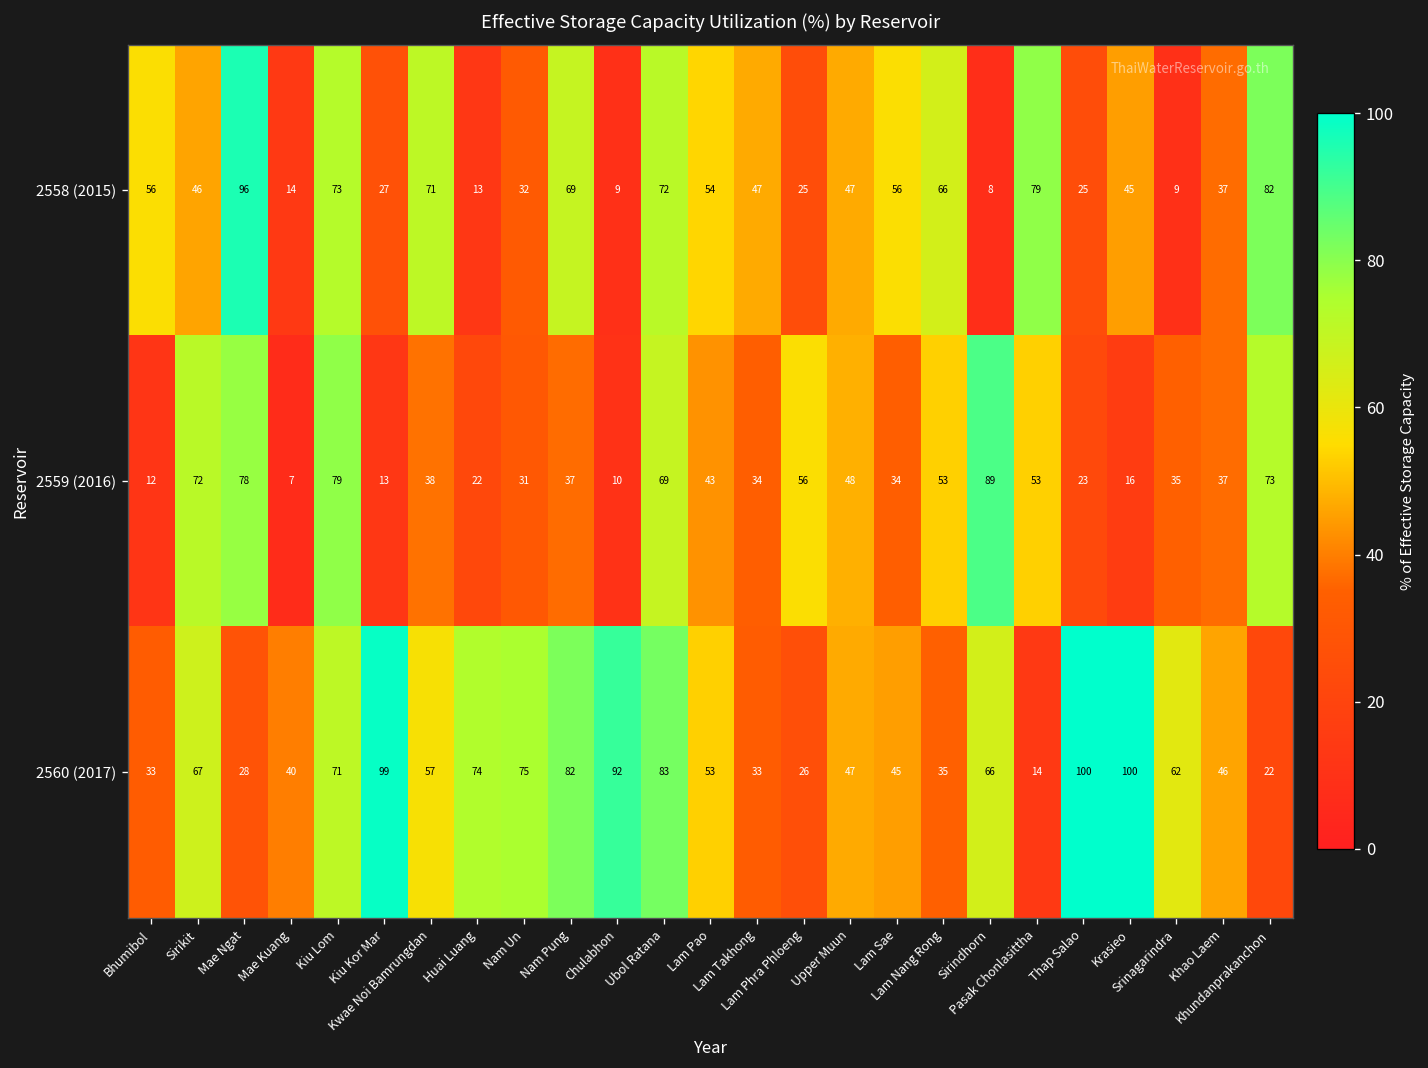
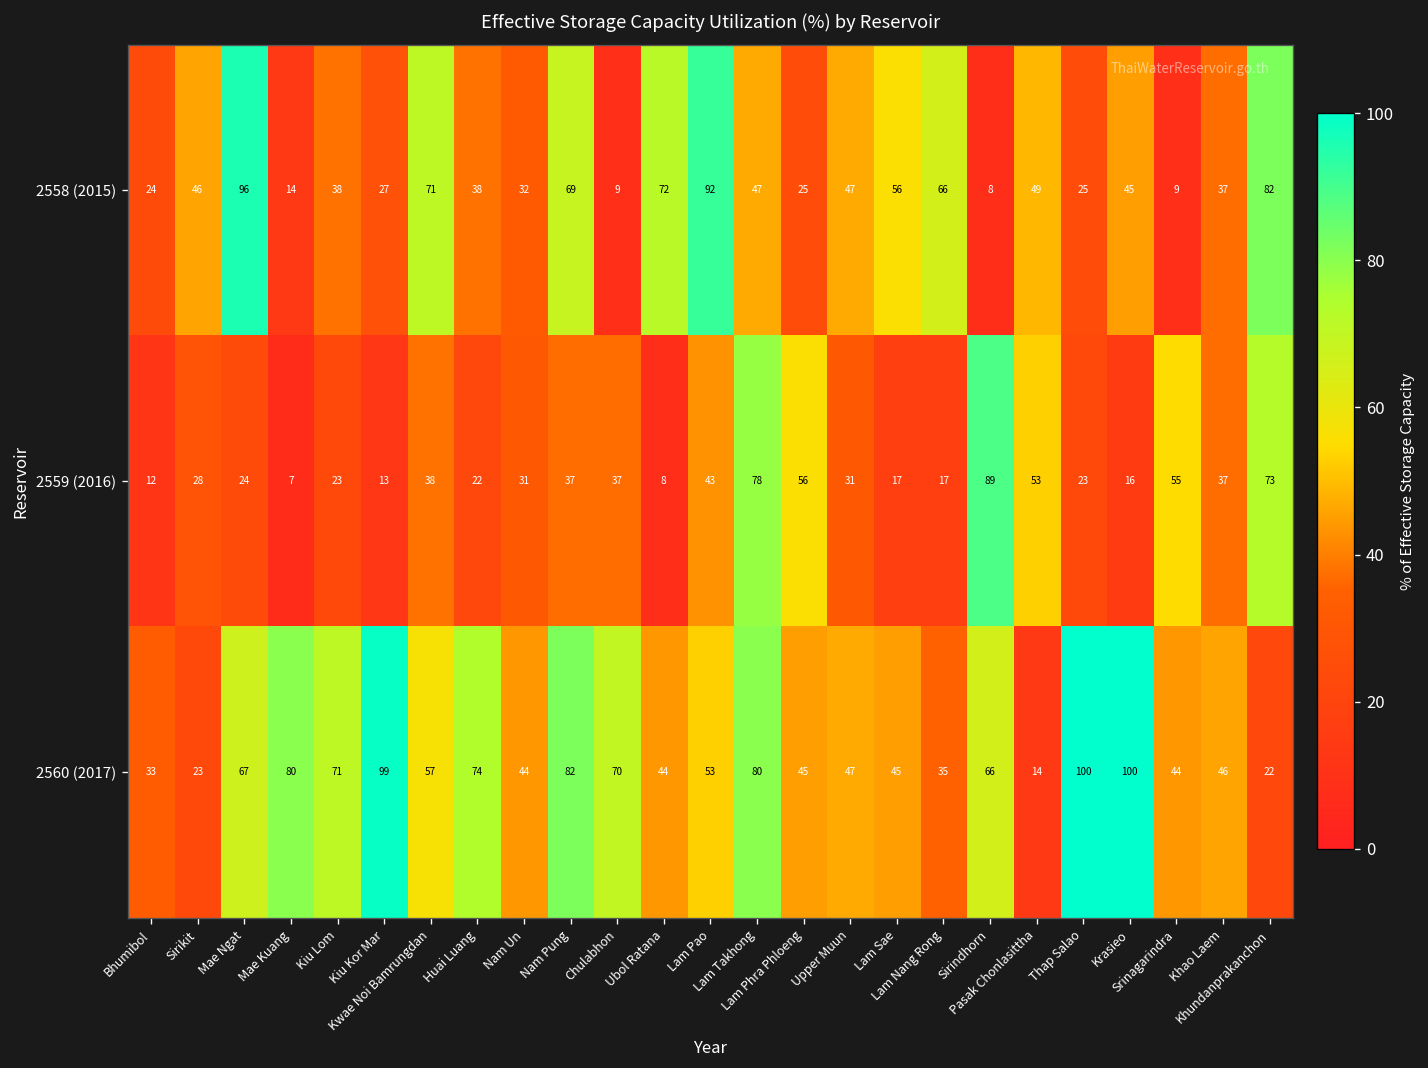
  {
    "2558 (2015)": {
-     "Bhumibol": 56,
+     "Bhumibol": 24,
      "Sirikit": 46,
      "Mae Ngat": 96,
      "Mae Kuang": 14,
-     "Kiu Lom": 73,
+     "Kiu Lom": 38,
      "Kiu Kor Mar": 27,
      "Kwae Noi Bamrungdan": 71,
-     "Huai Luang": 13,
+     "Huai Luang": 38,
      "Nam Un": 32,
      "Nam Pung": 69,
      "Chulabhon": 9,
      "Ubol Ratana": 72,
-     "Lam Pao": 54,
+     "Lam Pao": 92,
      "Lam Takhong": 47,
      "Lam Phra Phloeng": 25,
      "Upper Muun": 47,
      "Lam Sae": 56,
      "Lam Nang Rong": 66,
      "Sirindhorn": 8,
-     "Pasak Chonlasittha": 79,
+     "Pasak Chonlasittha": 49,
      "Thap Salao": 25,
      "Krasieo": 45,
      "Khao Laem": 37,
      "Khundanprakanchon": 82
    },
    "2559 (2016)": {
      "Bhumibol": 12,
-     "Sirikit": 72,
-     "Mae Ngat": 78,
+     "Sirikit": 28,
+     "Mae Ngat": 24,
      "Mae Kuang": 7,
-     "Kiu Lom": 79,
+     "Kiu Lom": 23,
      "Kiu Kor Mar": 13,
      "Kwae Noi Bamrungdan": 38,
      "Huai Luang": 22,
      "Nam Un": 31,
      "Nam Pung": 37,
-     "Chulabhon": 10,
-     "Ubol Ratana": 69,
+     "Chulabhon": 37,
+     "Ubol Ratana": 8,
      "Lam Pao": 43,
-     "Lam Takhong": 34,
+     "Lam Takhong": 78,
      "Lam Phra Phloeng": 56,
-     "Upper Muun": 48,
-     "Lam Sae": 34,
-     "Lam Nang Rong": 53,
+     "Upper Muun": 31,
+     "Lam Sae": 17,
+     "Lam Nang Rong": 17,
      "Sirindhorn": 89,
      "Pasak Chonlasittha": 53,
      "Thap Salao": 23,
      "Krasieo": 16,
-     "Srinagarindra": 35,
+     "Srinagarindra": 55,
      "Khao Laem": 37,
      "Khundanprakanchon": 73
    },
    "2560 (2017)": {
      "Bhumibol": 33,
-     "Sirikit": 67,
-     "Mae Ngat": 28,
-     "Mae Kuang": 40,
+     "Sirikit": 23,
+     "Mae Ngat": 67,
+     "Mae Kuang": 80,
      "Kiu Lom": 71,
      "Kiu Kor Mar": 99,
      "Kwae Noi Bamrungdan": 57,
      "Huai Luang": 74,
-     "Nam Un": 75,
+     "Nam Un": 44,
      "Nam Pung": 82,
-     "Chulabhon": 92,
-     "Ubol Ratana": 83,
+     "Chulabhon": 70,
+     "Ubol Ratana": 44,
      "Lam Pao": 53,
-     "Lam Takhong": 33,
-     "Lam Phra Phloeng": 26,
+     "Lam Takhong": 80,
+     "Lam Phra Phloeng": 45,
      "Upper Muun": 47,
      "Lam Sae": 45,
      "Lam Nang Rong": 35,
      "Sirindhorn": 66,
      "Pasak Chonlasittha": 14,
      "Thap Salao": 100,
      "Krasieo": 100,
-     "Srinagarindra": 62,
+     "Srinagarindra": 44,
      "Khao Laem": 46,
      "Khundanprakanchon": 22
    }
  }
